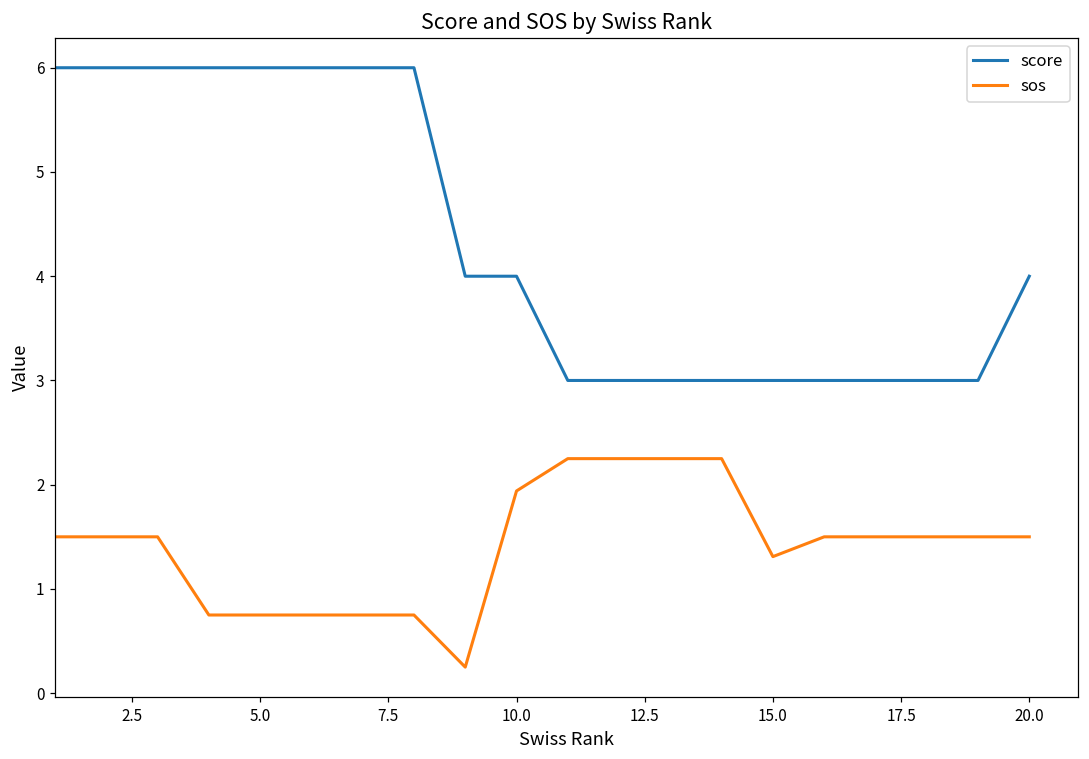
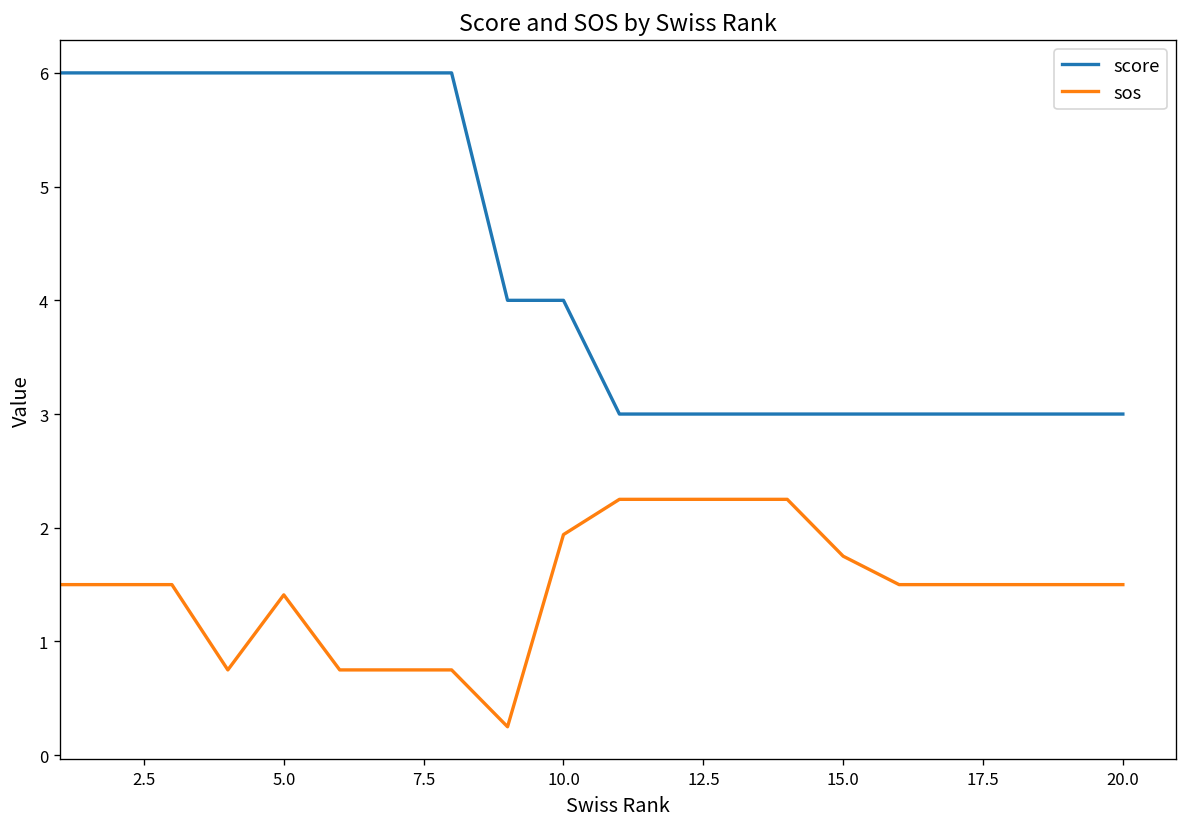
  {
    "score": {
      "5.0": 6,
      "10.0": 4,
      "15.0": 3,
-     "20.0": 4
+     "20.0": 3
    },
    "sos": {
-     "5.0": 0.8,
+     "5.0": 1.4,
      "10.0": 1.9,
-     "15.0": 1.3,
+     "15.0": 1.8,
      "20.0": 1.5
    }
  }
